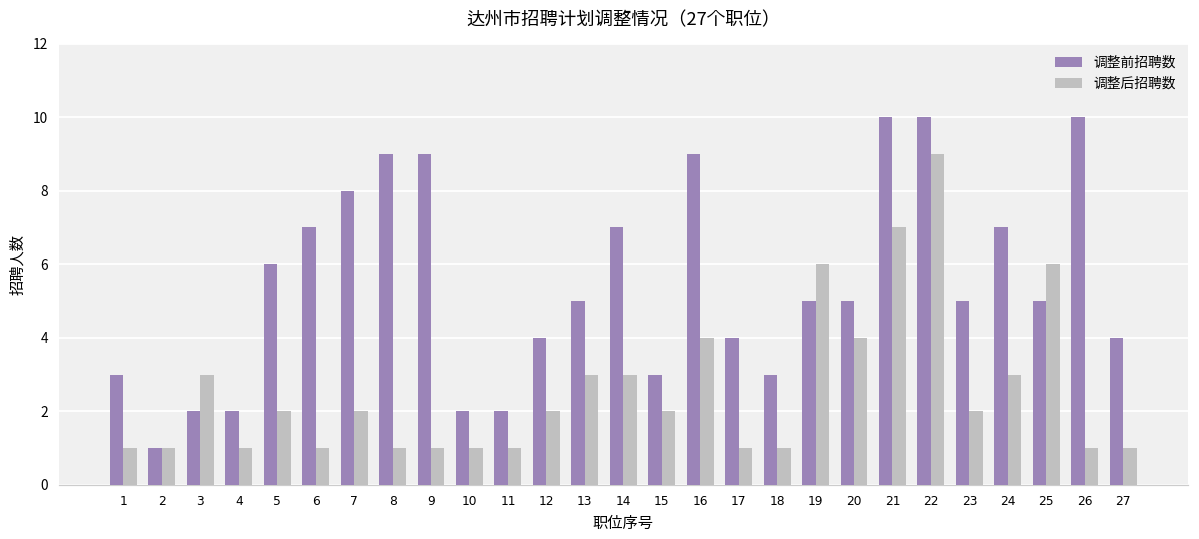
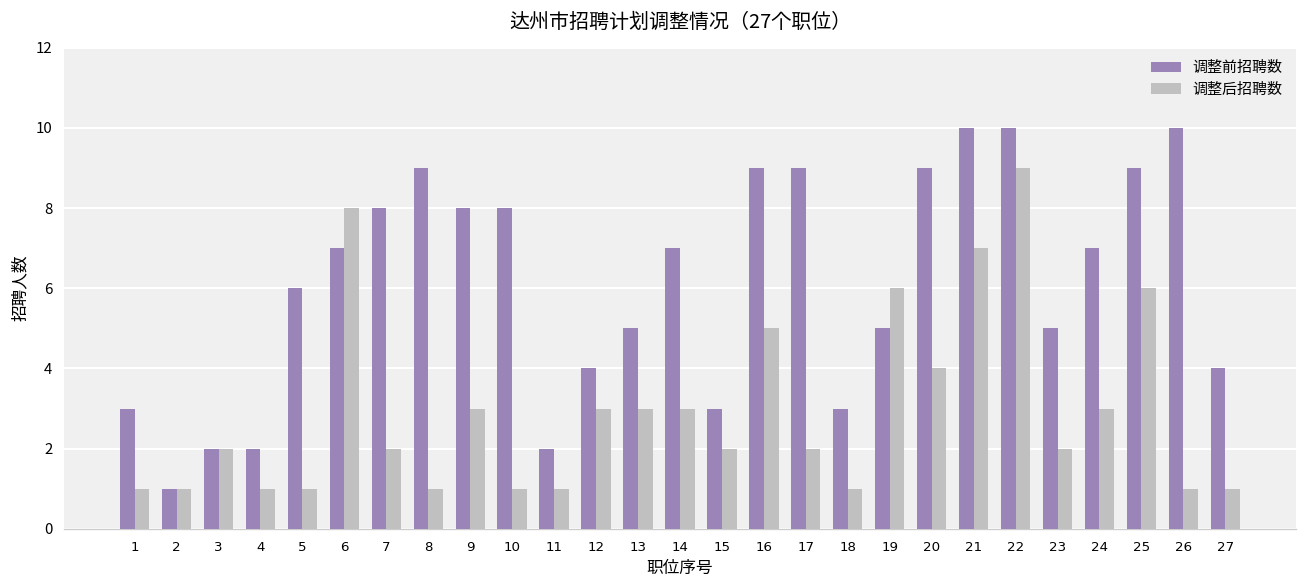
  {
    "调整前招聘数": {
      "1": 3,
      "2": 1,
      "3": 2,
      "4": 2,
      "5": 6,
      "6": 7,
      "7": 8,
      "8": 9,
-     "9": 9,
-     "10": 2,
+     "9": 8,
+     "10": 8,
      "11": 2,
      "12": 4,
      "13": 5,
      "14": 7,
      "15": 3,
      "16": 9,
-     "17": 4,
+     "17": 9,
      "18": 3,
      "19": 5,
-     "20": 5,
+     "20": 9,
      "21": 10,
      "22": 10,
      "23": 5,
      "24": 7,
-     "25": 5,
+     "25": 9,
      "26": 10,
      "27": 4
    },
    "调整后招聘数": {
      "1": 1,
      "2": 1,
-     "3": 3,
+     "3": 2,
      "4": 1,
-     "5": 2,
-     "6": 1,
+     "5": 1,
+     "6": 8,
      "7": 2,
      "8": 1,
-     "9": 1,
+     "9": 3,
      "10": 1,
      "11": 1,
-     "12": 2,
+     "12": 3,
      "13": 3,
      "14": 3,
      "15": 2,
-     "16": 4,
-     "17": 1,
+     "16": 5,
+     "17": 2,
      "18": 1,
      "19": 6,
      "20": 4,
      "21": 7,
      "22": 9,
      "23": 2,
      "24": 3,
      "25": 6,
      "26": 1,
      "27": 1
    }
  }
